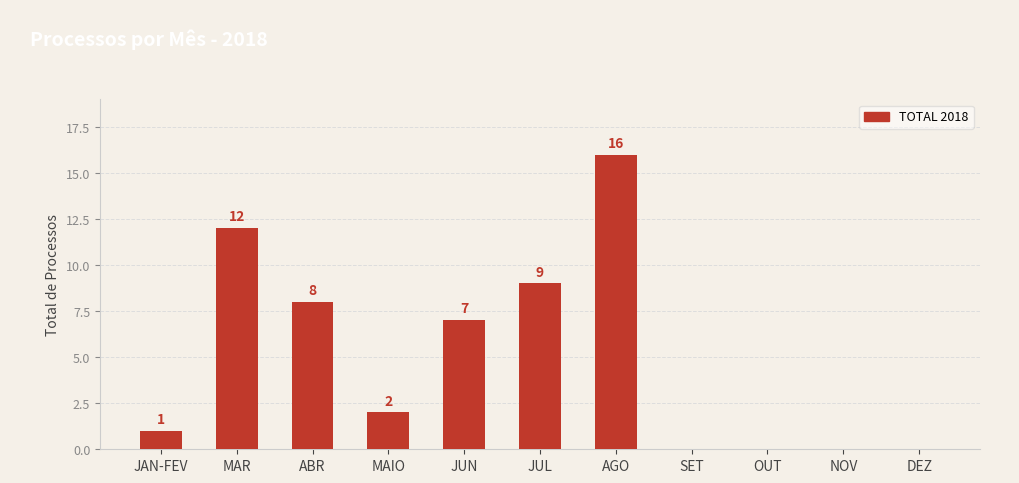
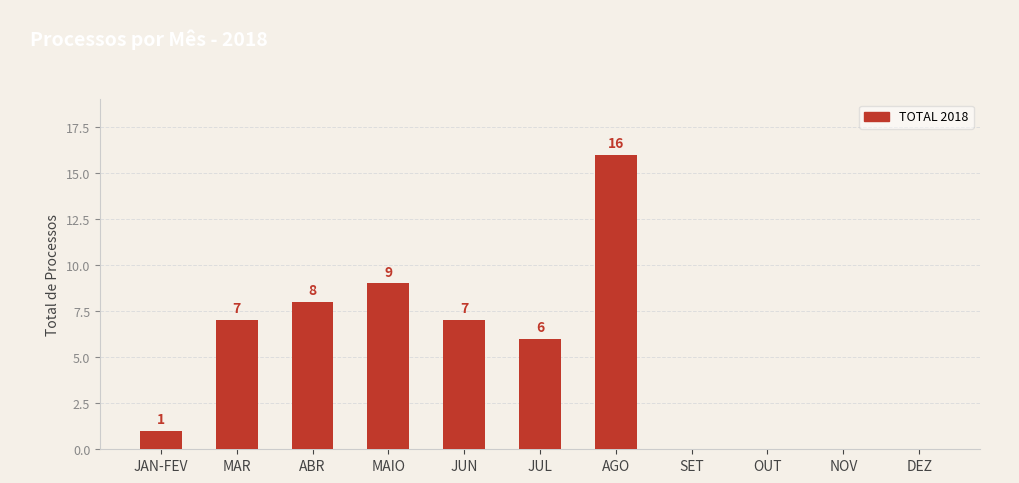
  {
    "JAN-FEV": 1,
-   "MAR": 12,
+   "MAR": 7,
    "ABR": 8,
-   "MAIO": 2,
+   "MAIO": 9,
    "JUN": 7,
-   "JUL": 9,
+   "JUL": 6,
    "AGO": 16
  }
